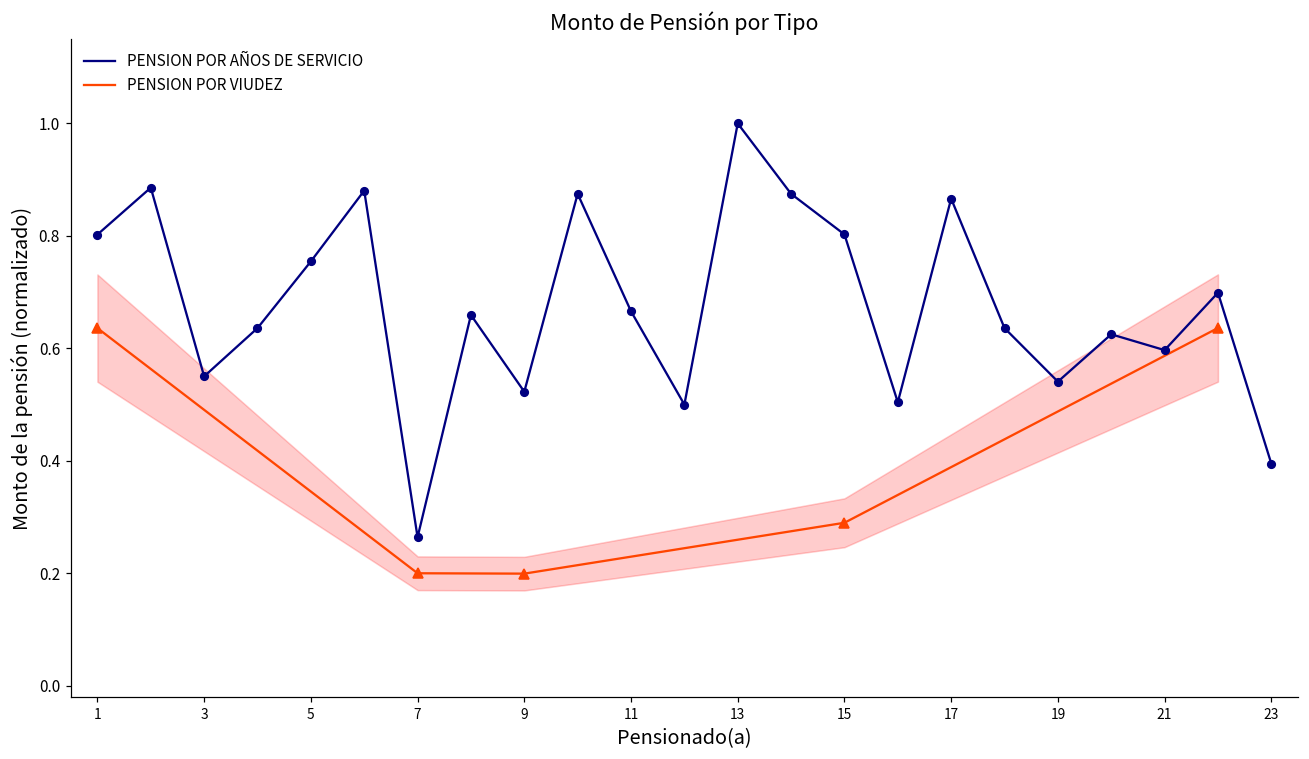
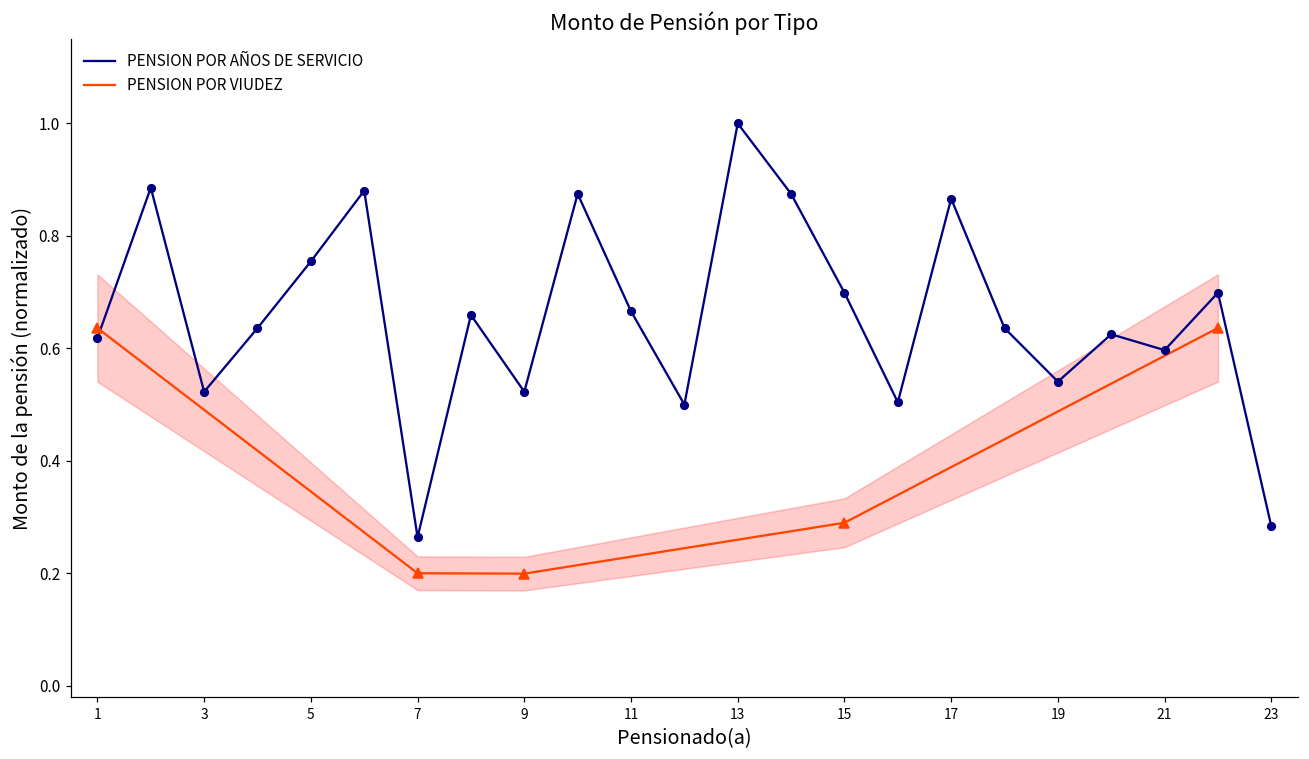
  {
    "PENSION POR AÑOS DE SERVICIO": {
-     "1": 0.80,
-     "3": 0.55,
+     "1": 0.62,
+     "3": 0.52,
      "5": 0.75,
      "7": 0.26,
      "9": 0.52,
      "11": 0.67,
      "13": 1.00,
-     "15": 0.80,
+     "15": 0.70,
      "17": 0.87,
      "19": 0.54,
      "21": 0.60,
-     "23": 0.39
+     "23": 0.28
    },
    "PENSION POR VIUDEZ": {
      "1": 0.64,
      "7": 0.20,
      "9": 0.20,
      "15": 0.29
    }
  }
